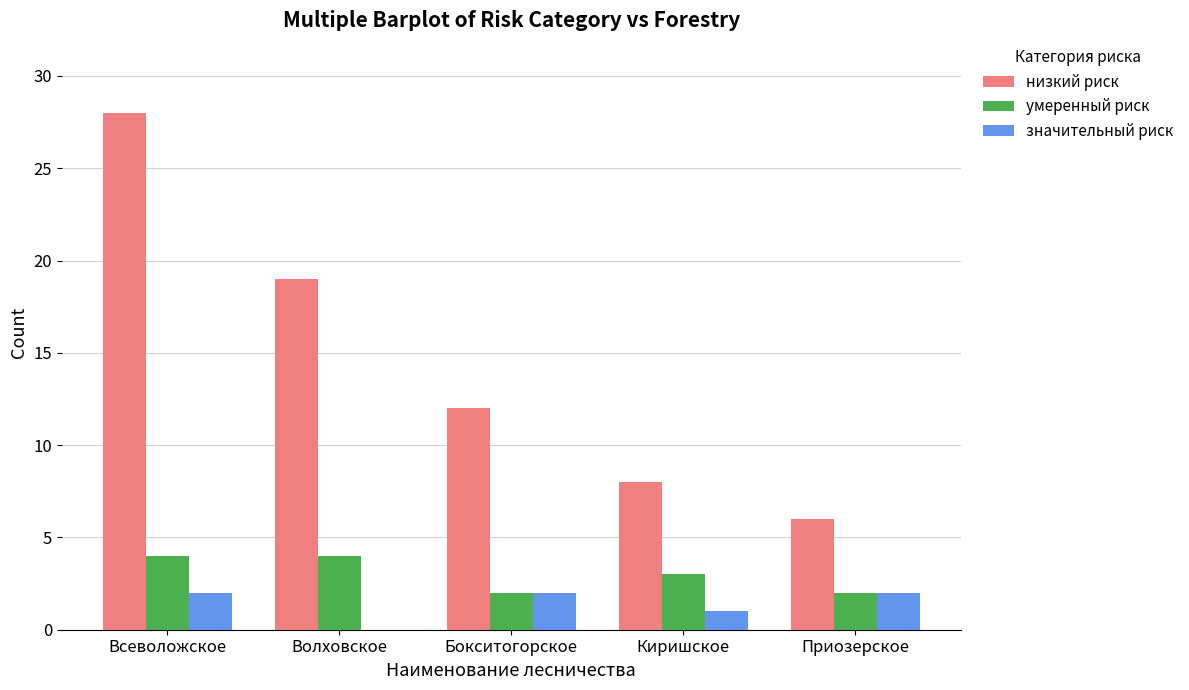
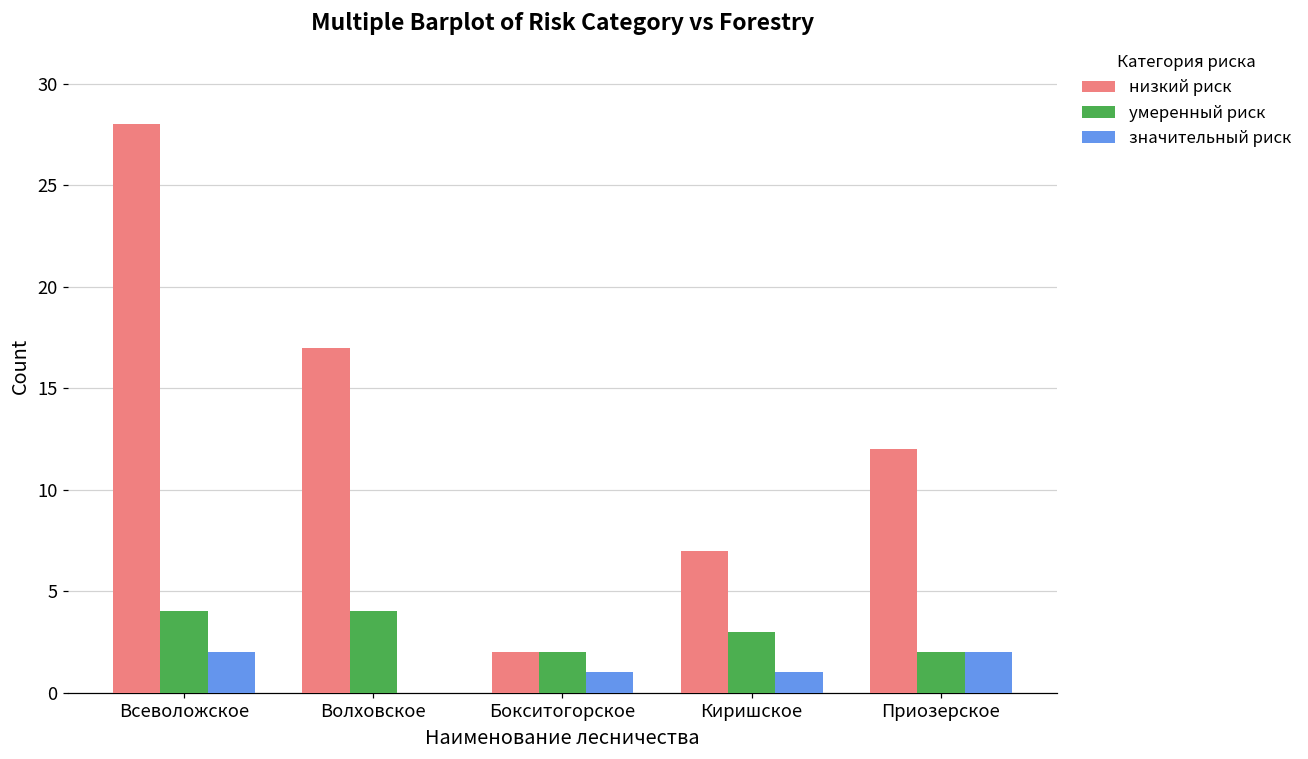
  {
    "низкий риск": {
      "Всеволожское": 28,
-     "Волховское": 19,
-     "Бокситогорское": 12,
-     "Киришское": 8,
-     "Приозерское": 6
+     "Волховское": 17,
+     "Бокситогорское": 2,
+     "Киришское": 7,
+     "Приозерское": 12
    },
    "умеренный риск": {
      "Всеволожское": 4,
      "Волховское": 4,
      "Бокситогорское": 2,
      "Киришское": 3,
      "Приозерское": 2
    },
    "значительный риск": {
      "Всеволожское": 2,
      "Волховское": 0,
-     "Бокситогорское": 2,
+     "Бокситогорское": 1,
      "Киришское": 1,
      "Приозерское": 2
    }
  }
